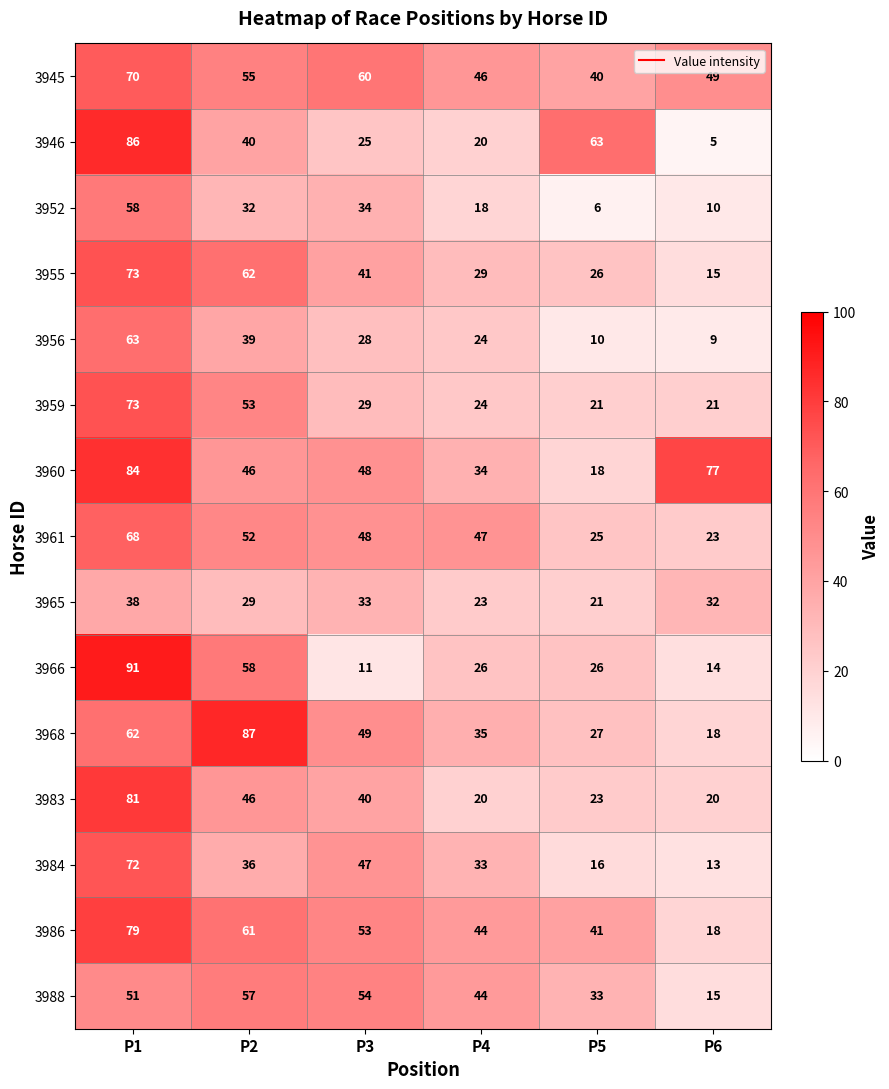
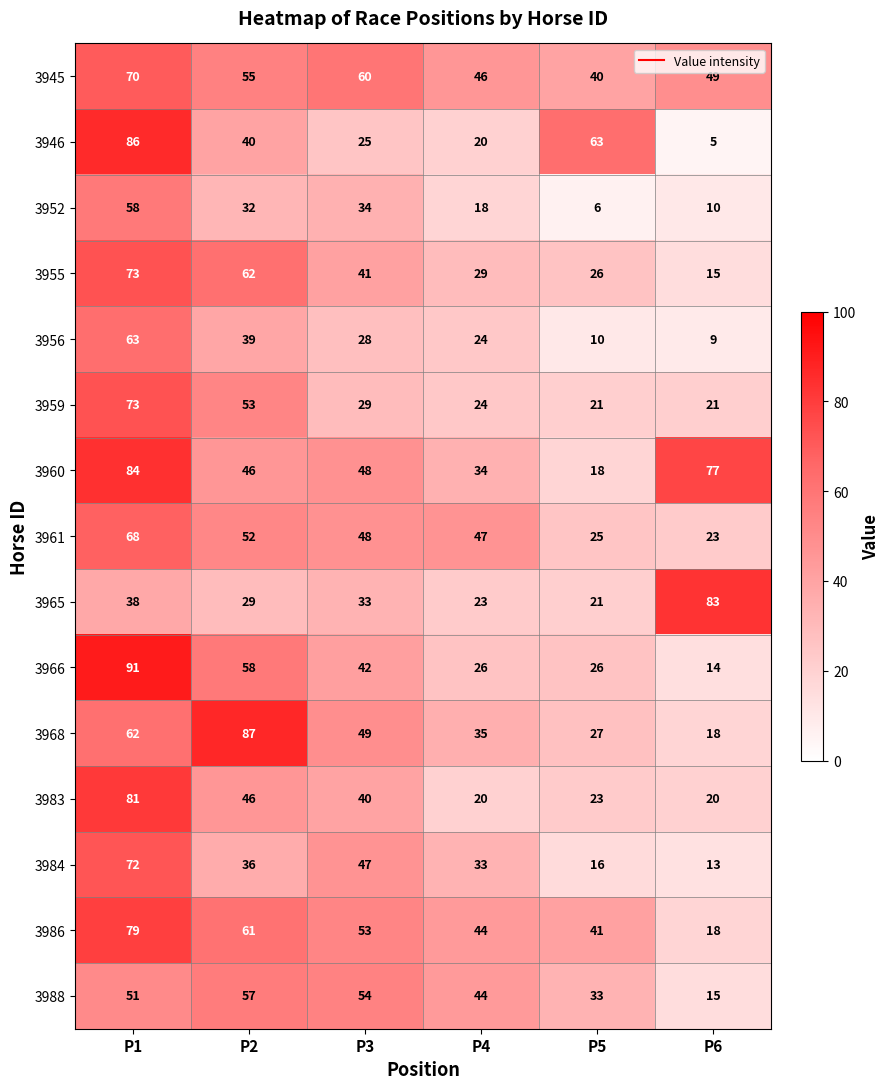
  {
    "3945": {
      "P1": 70,
      "P2": 55,
      "P3": 60,
      "P4": 46,
      "P5": 40
    },
    "3946": {
      "P1": 86,
      "P2": 40,
      "P3": 25,
      "P4": 20,
      "P5": 63,
      "P6": 5
    },
    "3952": {
      "P1": 58,
      "P2": 32,
      "P3": 34,
      "P4": 18,
      "P5": 6,
      "P6": 10
    },
    "3955": {
      "P1": 73,
      "P2": 62,
      "P3": 41,
      "P4": 29,
      "P5": 26,
      "P6": 15
    },
    "3956": {
      "P1": 63,
      "P2": 39,
      "P3": 28,
      "P4": 24,
      "P5": 10,
      "P6": 9
    },
    "3959": {
      "P1": 73,
      "P2": 53,
      "P3": 29,
      "P4": 24,
      "P5": 21,
      "P6": 21
    },
    "3960": {
      "P1": 84,
      "P2": 46,
      "P3": 48,
      "P4": 34,
      "P5": 18,
      "P6": 77
    },
    "3961": {
      "P1": 68,
      "P2": 52,
      "P3": 48,
      "P4": 47,
      "P5": 25,
      "P6": 23
    },
    "3965": {
      "P1": 38,
      "P2": 29,
      "P3": 33,
      "P4": 23,
      "P5": 21,
-     "P6": 32
+     "P6": 83
    },
    "3966": {
      "P1": 91,
      "P2": 58,
-     "P3": 11,
+     "P3": 42,
      "P4": 26,
      "P5": 26,
      "P6": 14
    },
    "3968": {
      "P1": 62,
      "P2": 87,
      "P3": 49,
      "P4": 35,
      "P5": 27,
      "P6": 18
    },
    "3983": {
      "P1": 81,
      "P2": 46,
      "P3": 40,
      "P4": 20,
      "P5": 23,
      "P6": 20
    },
    "3984": {
      "P1": 72,
      "P2": 36,
      "P3": 47,
      "P4": 33,
      "P5": 16,
      "P6": 13
    },
    "3986": {
      "P1": 79,
      "P2": 61,
      "P3": 53,
      "P4": 44,
      "P5": 41,
      "P6": 18
    },
    "3988": {
      "P1": 51,
      "P2": 57,
      "P3": 54,
      "P4": 44,
      "P5": 33,
      "P6": 15
    }
  }
